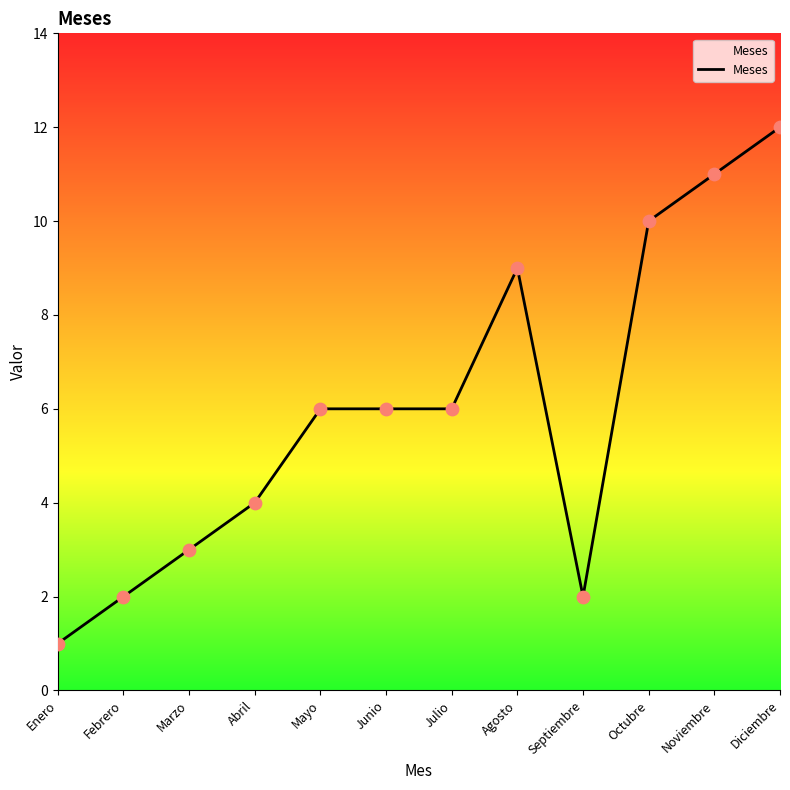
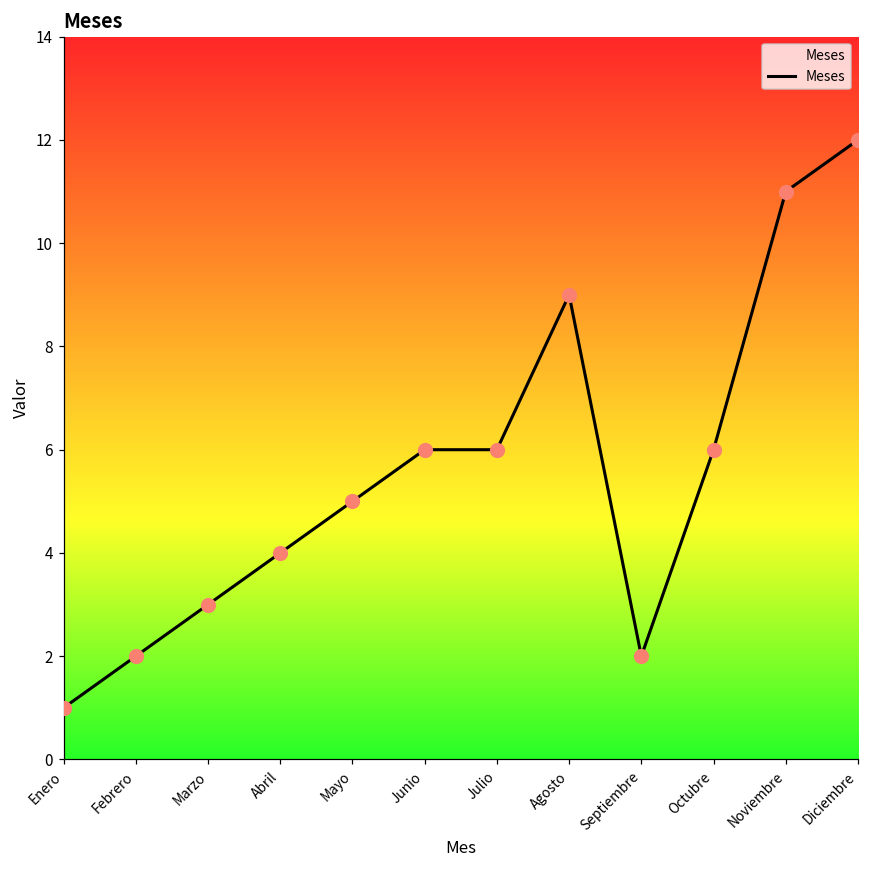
  {
    "Enero": 1,
    "Febrero": 2,
    "Marzo": 3,
    "Abril": 4,
-   "Mayo": 6,
+   "Mayo": 5,
    "Junio": 6,
    "Julio": 6,
    "Agosto": 9,
    "Septiembre": 2,
-   "Octubre": 10,
+   "Octubre": 6,
    "Noviembre": 11,
    "Diciembre": 12
  }
